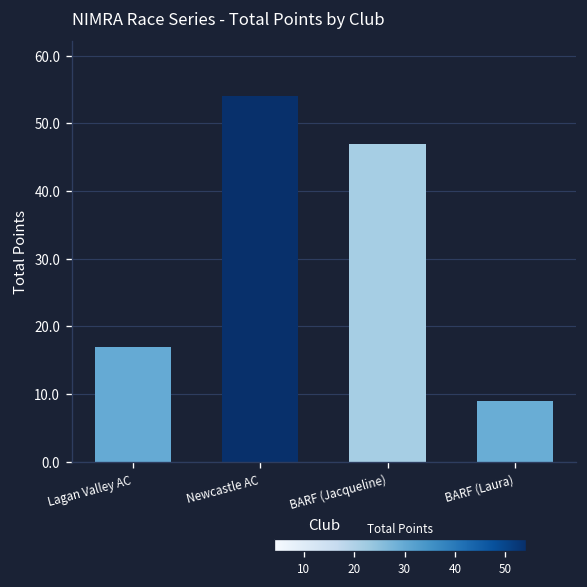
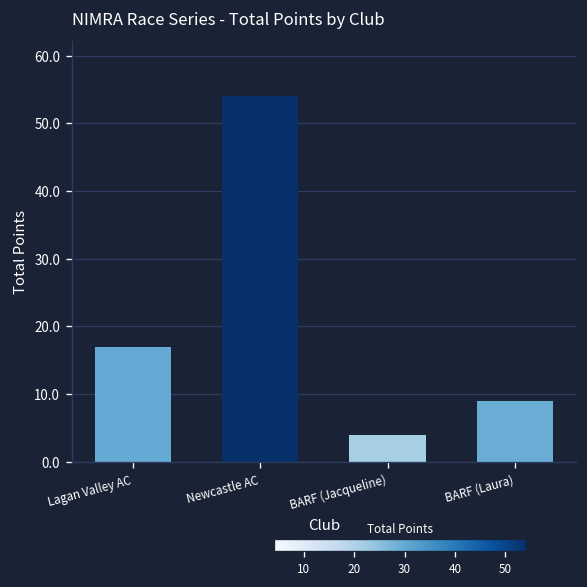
  {
    "Lagan Valley AC": 17,
    "Newcastle AC": 54,
-   "BARF (Jacqueline)": 47,
+   "BARF (Jacqueline)": 4,
    "BARF (Laura)": 9
  }
